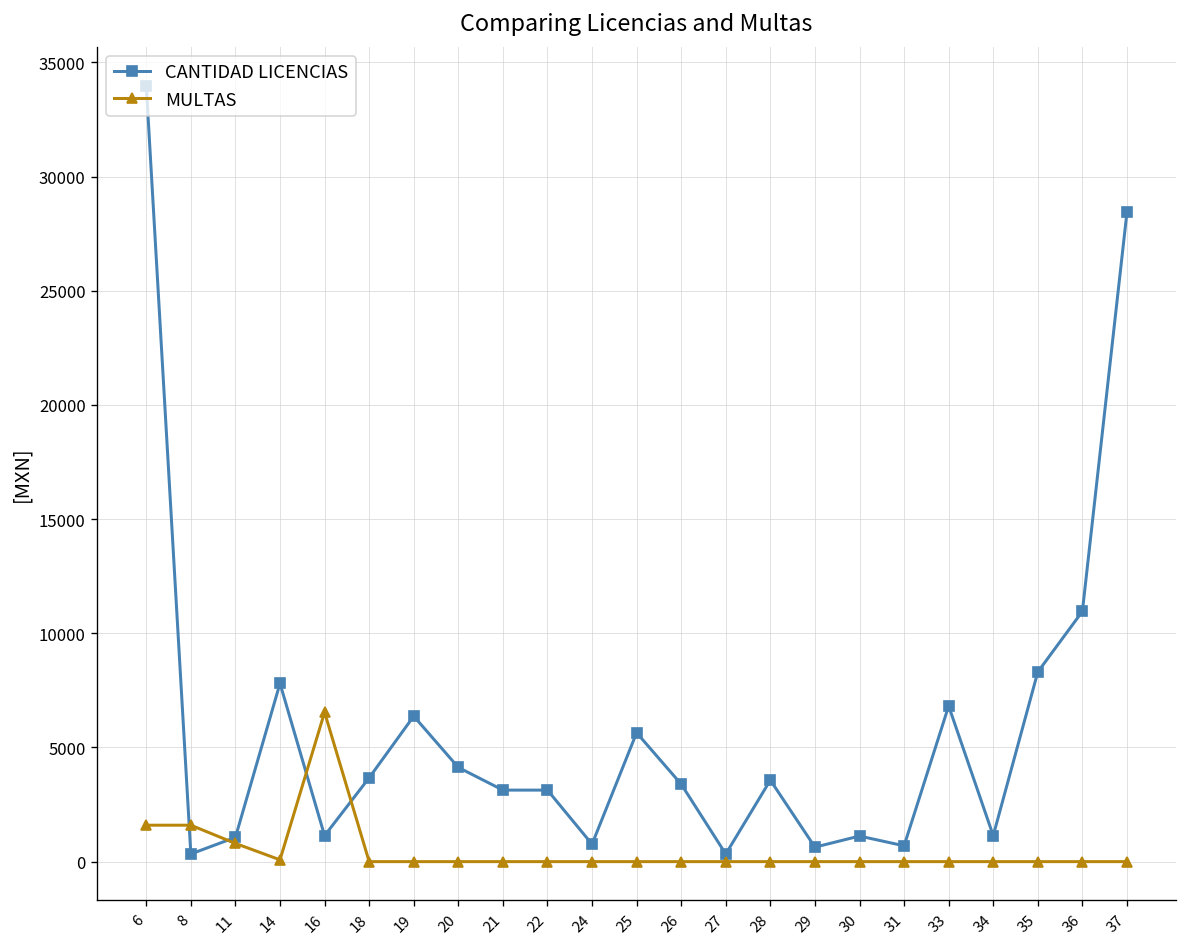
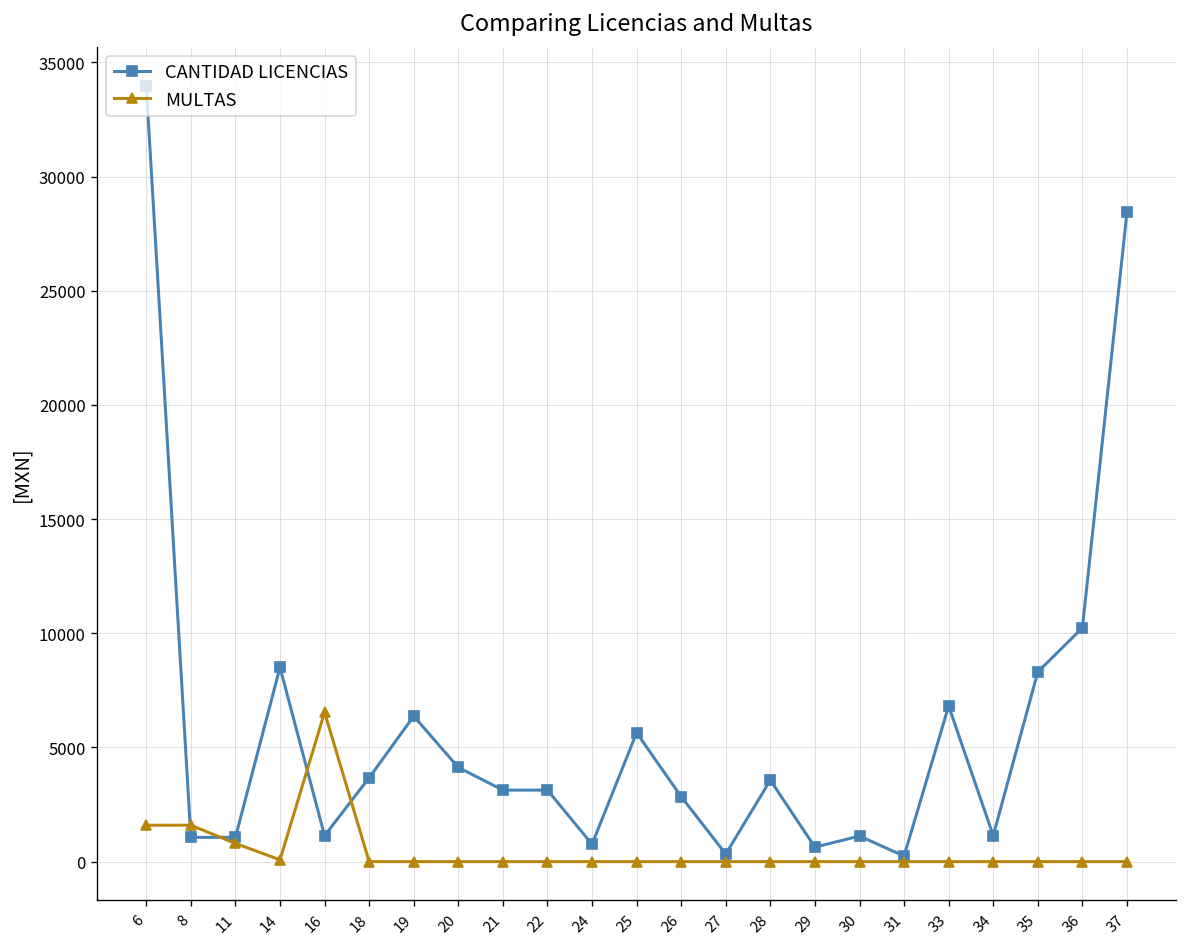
  {
    "CANTIDAD LICENCIAS": {
-     "8": 300,
+     "8": 1100,
      "11": 1100,
-     "14": 7800,
+     "14": 8500,
      "16": 1100,
      "18": 3700,
      "19": 6400,
      "20": 4100,
      "21": 3100,
      "22": 3100,
      "24": 800,
      "25": 5600,
-     "26": 3400,
+     "26": 2800,
      "27": 300,
      "28": 3600,
      "29": 600,
      "30": 1100,
-     "31": 700,
+     "31": 200,
      "33": 6800,
      "34": 1100,
      "35": 8300,
-     "36": 11000,
+     "36": 10200,
      "37": 28400
    },
    "MULTAS": {
      "6": 1600,
      "8": 1600,
      "11": 800,
      "14": 100,
      "16": 6500,
      "18": 0,
      "19": 0,
      "20": 0,
      "21": 0,
      "22": 0,
      "24": 0,
      "25": 0,
      "26": 0,
      "27": 0,
      "28": 0,
      "29": 0,
      "30": 0,
      "31": 0,
      "33": 0,
      "34": 0,
      "35": 0,
      "36": 0,
      "37": 0
    }
  }
